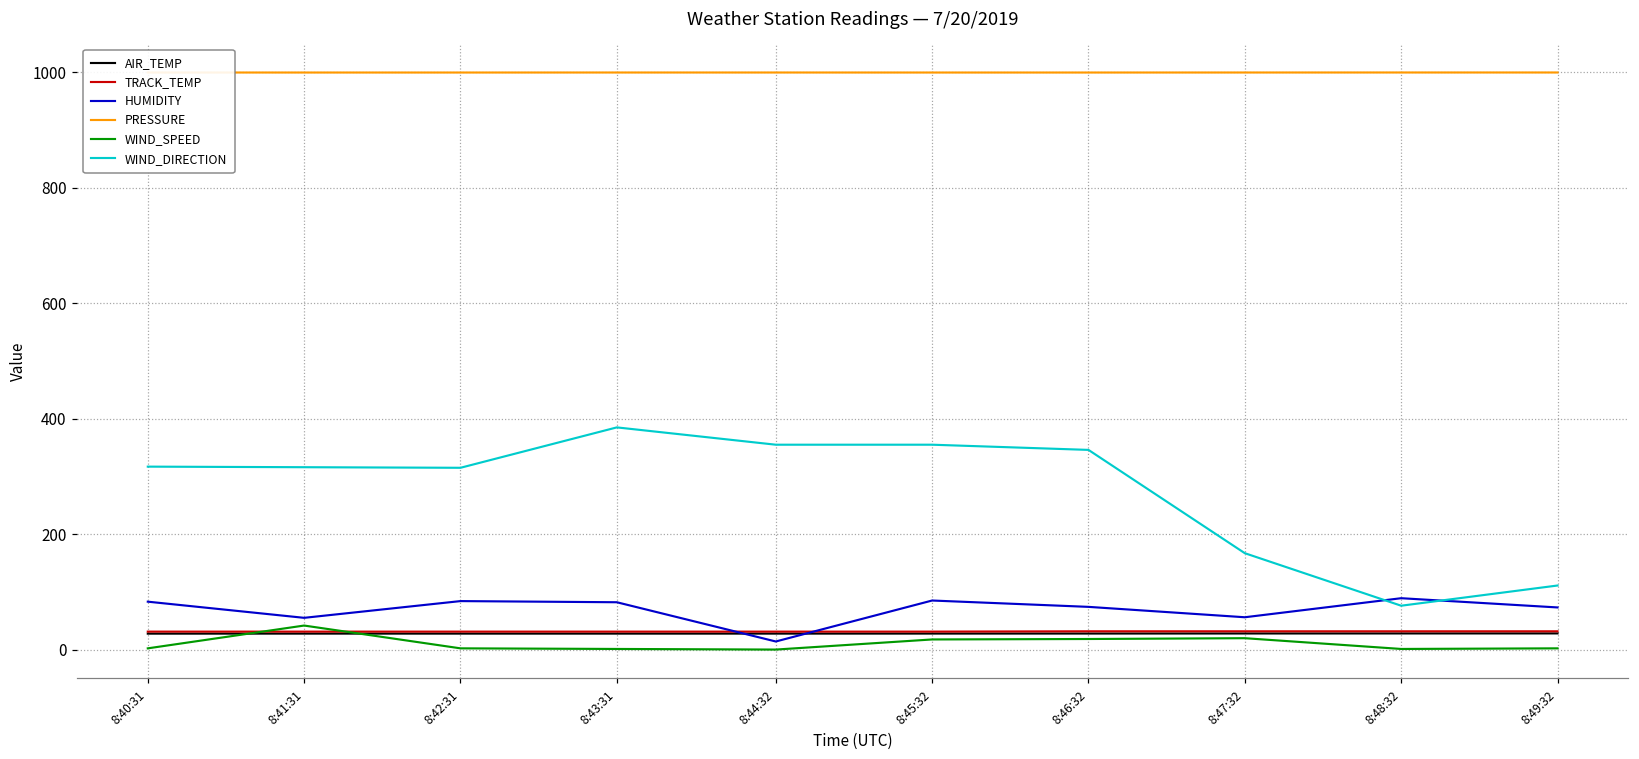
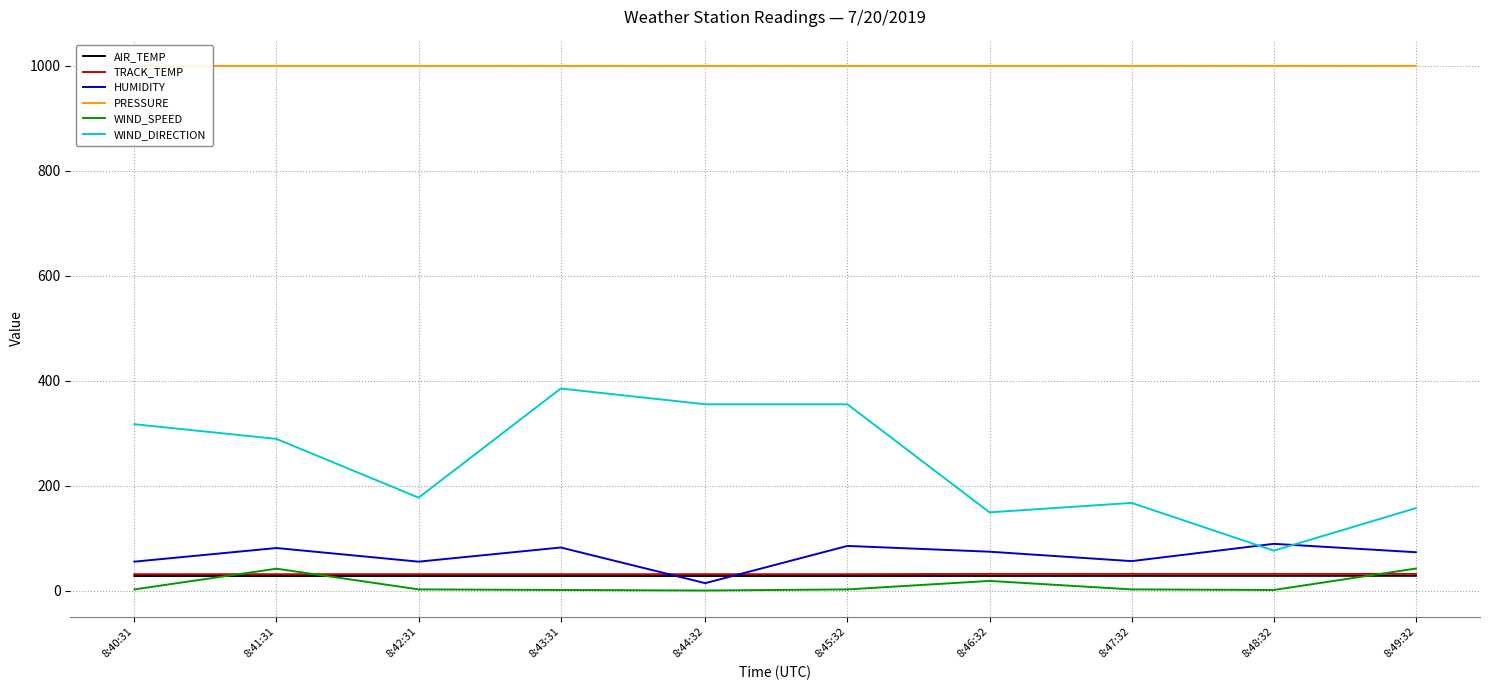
  {
    "HUMIDITY": {
-     "8:40:31": 80,
-     "8:41:31": 60,
-     "8:42:31": 80,
+     "8:40:31": 60,
+     "8:41:31": 80,
+     "8:42:31": 60,
      "8:43:31": 80,
      "8:44:32": 10,
      "8:45:32": 90,
      "8:46:32": 70,
      "8:47:32": 60,
      "8:48:32": 90,
      "8:49:32": 70
    },
    "PRESSURE": {
      "8:41:31": 1000,
      "8:42:31": 1000,
      "8:43:31": 1000,
      "8:44:32": 1000,
      "8:45:32": 1000,
      "8:46:32": 1000,
      "8:47:32": 1000,
      "8:48:32": 1000,
      "8:49:32": 1000
    },
    "WIND_SPEED": {
      "8:40:31": 0,
      "8:41:31": 40,
      "8:42:31": 0,
      "8:43:31": 0,
      "8:44:32": 0,
-     "8:45:32": 20,
+     "8:45:32": 0,
      "8:46:32": 20,
-     "8:47:32": 20,
+     "8:47:32": 0,
      "8:48:32": 0,
-     "8:49:32": 0
+     "8:49:32": 40
    },
    "WIND_DIRECTION": {
      "8:40:31": 320,
-     "8:41:31": 320,
-     "8:42:31": 320,
+     "8:41:31": 290,
+     "8:42:31": 180,
      "8:43:31": 390,
      "8:44:32": 360,
      "8:45:32": 360,
-     "8:46:32": 350,
+     "8:46:32": 150,
      "8:47:32": 170,
      "8:48:32": 80,
-     "8:49:32": 110
+     "8:49:32": 160
    }
  }
